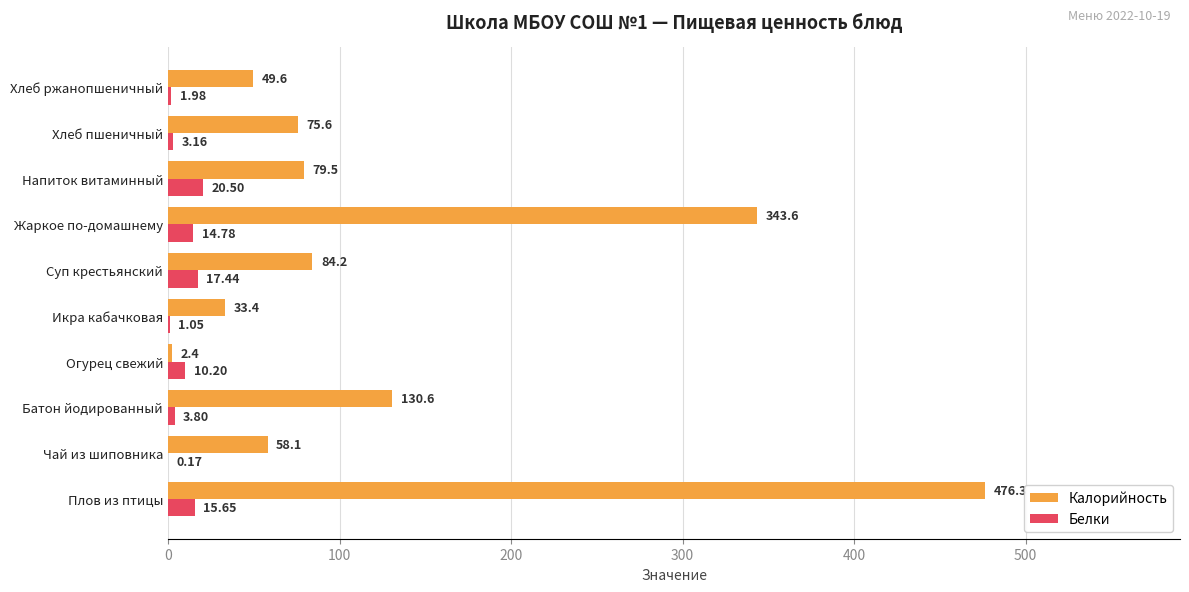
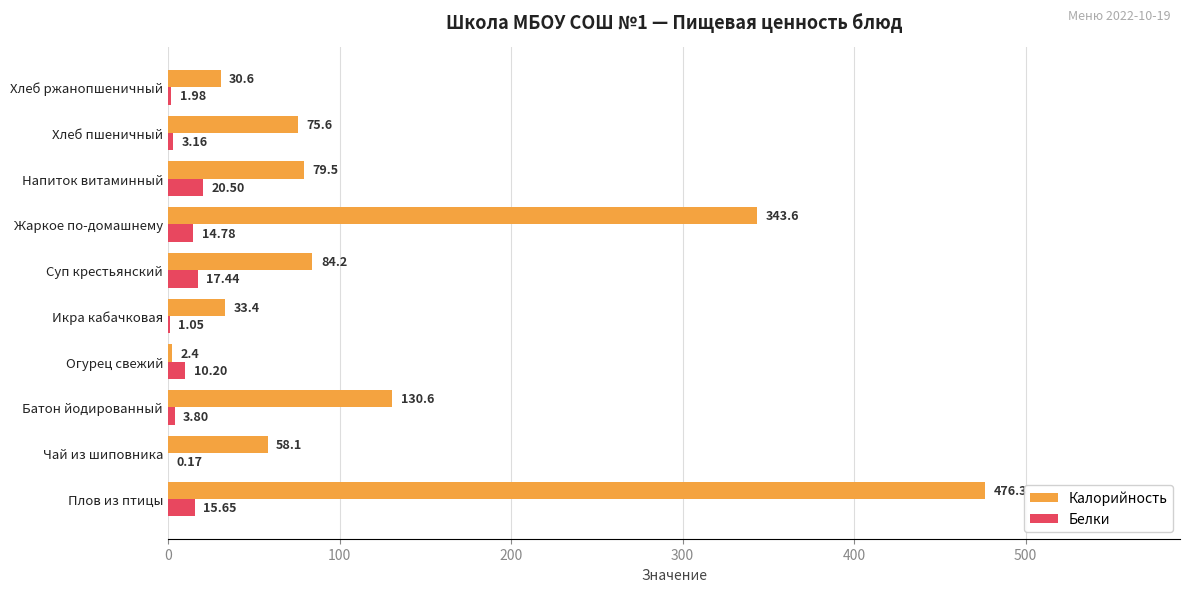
  {
    "Калорийность": {
-     "Хлеб ржанопшеничный": 49.6,
+     "Хлеб ржанопшеничный": 30.6,
      "Хлеб пшеничный": 75.6,
      "Напиток витаминный": 79.5,
      "Жаркое по-домашнему": 343.6,
      "Суп крестьянский": 84.2,
      "Икра кабачковая": 33.4,
      "Огурец свежий": 2.4,
      "Батон йодированный": 130.6,
      "Чай из шиповника": 58.1
    },
    "Белки": {
      "Хлеб ржанопшеничный": 1.98,
      "Хлеб пшеничный": 3.16,
      "Напиток витаминный": 20.50,
      "Жаркое по-домашнему": 14.78,
      "Суп крестьянский": 17.44,
      "Икра кабачковая": 1.05,
      "Огурец свежий": 10.20,
      "Батон йодированный": 3.80,
      "Чай из шиповника": 0.17,
      "Плов из птицы": 15.65
    }
  }
